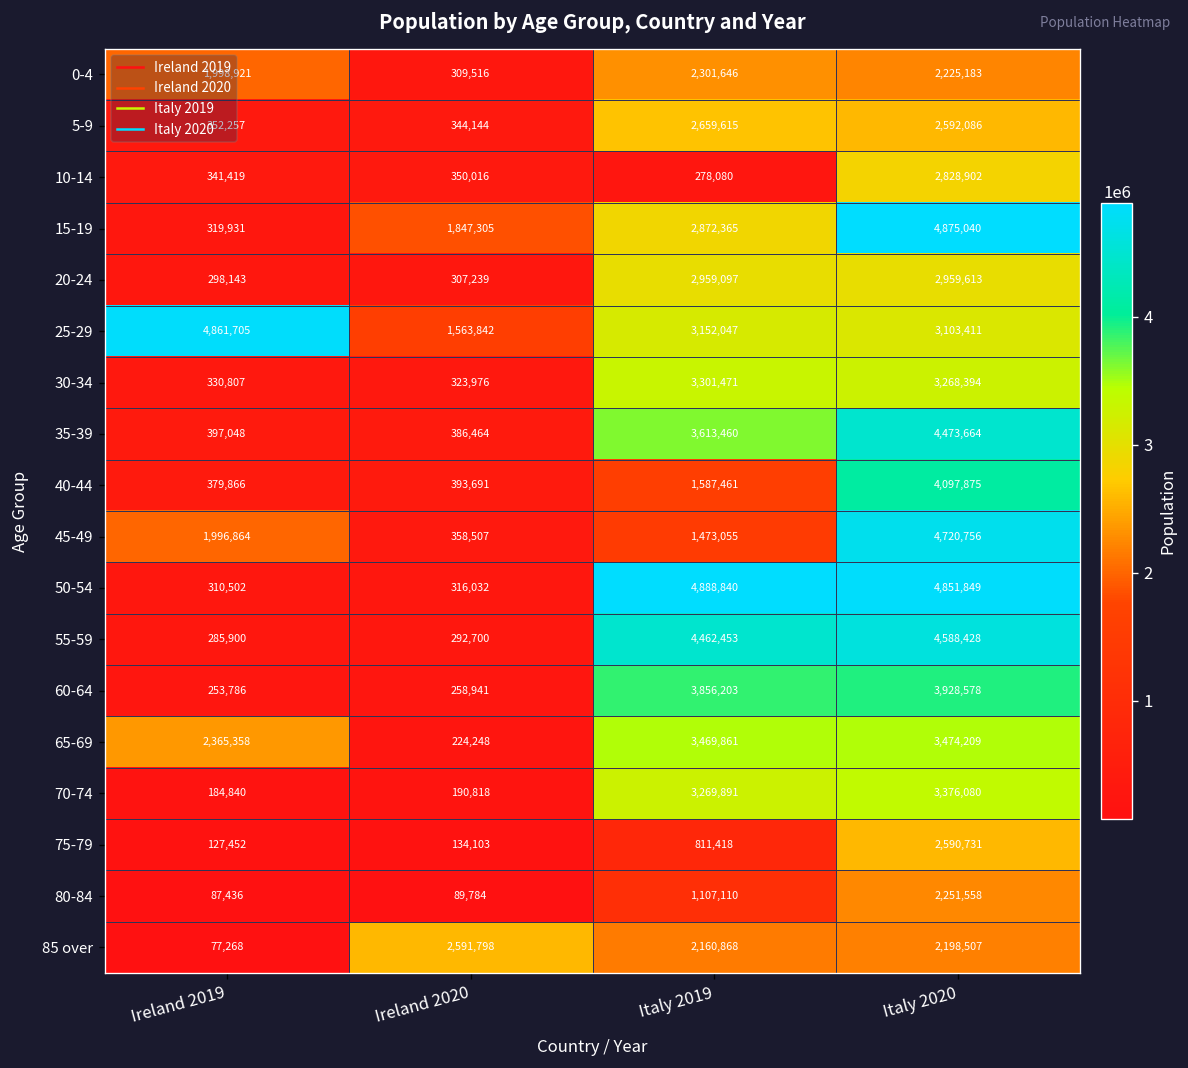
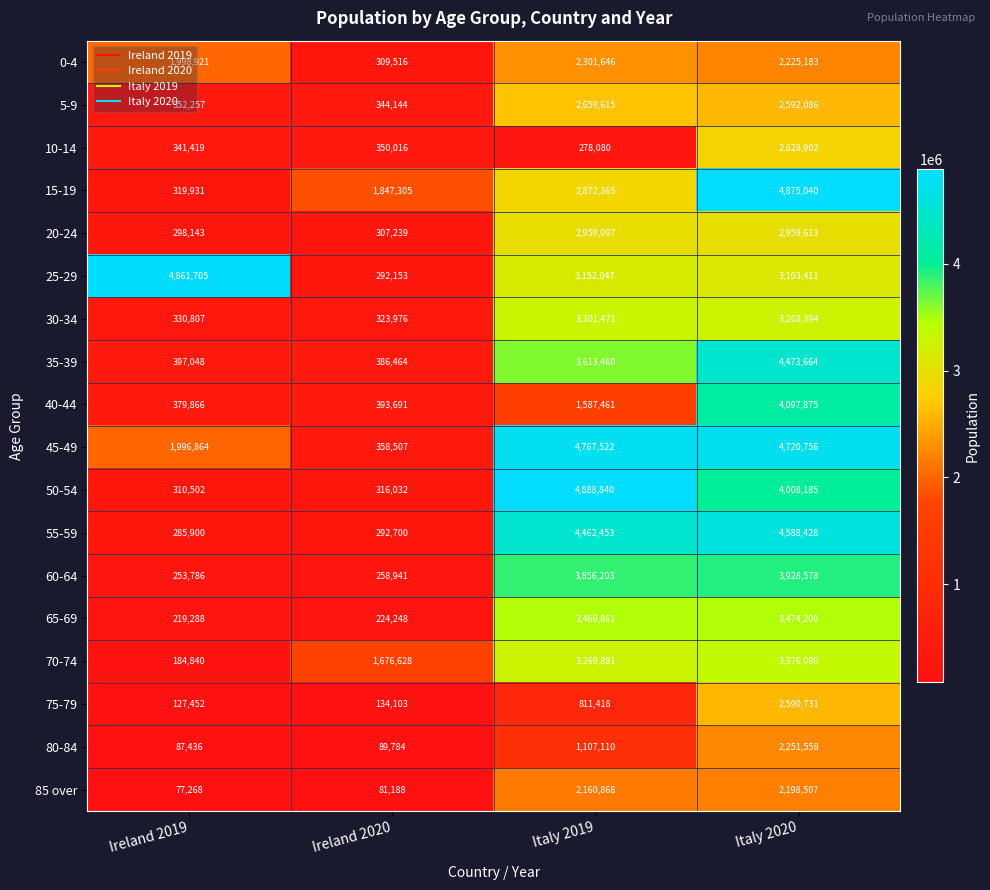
  {
    "25-29": {
-     "Ireland 2020": "1,563,842"
+     "Ireland 2020": "292,153"
    },
    "45-49": {
-     "Italy 2019": "1,473,055"
+     "Italy 2019": "4,767,522"
    },
    "50-54": {
-     "Italy 2020": "4,851,849"
+     "Italy 2020": "4,008,185"
    },
    "65-69": {
-     "Ireland 2019": "2,365,358"
+     "Ireland 2019": "219,288"
    },
    "70-74": {
-     "Ireland 2020": "190,818"
+     "Ireland 2020": "1,676,628"
    },
    "85 over": {
-     "Ireland 2020": "2,591,798"
+     "Ireland 2020": "81,188"
    }
  }
